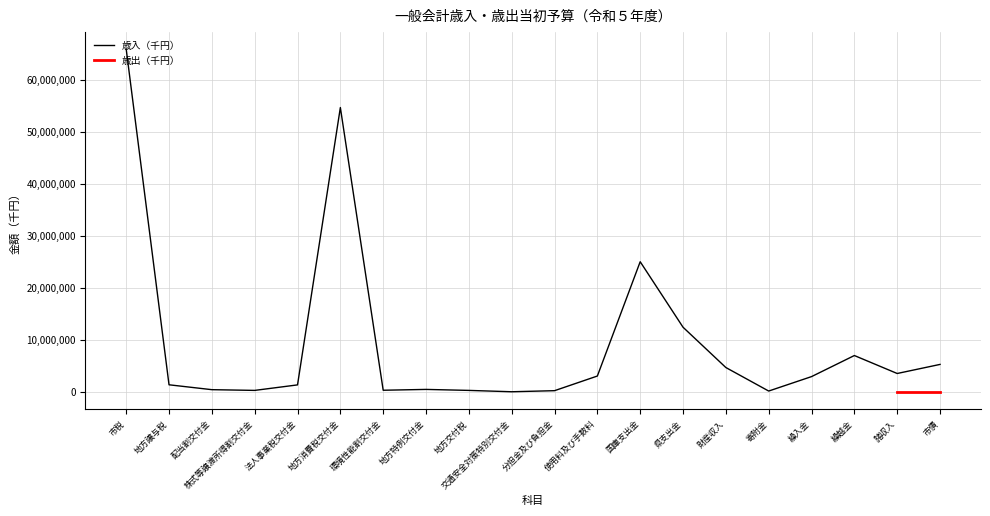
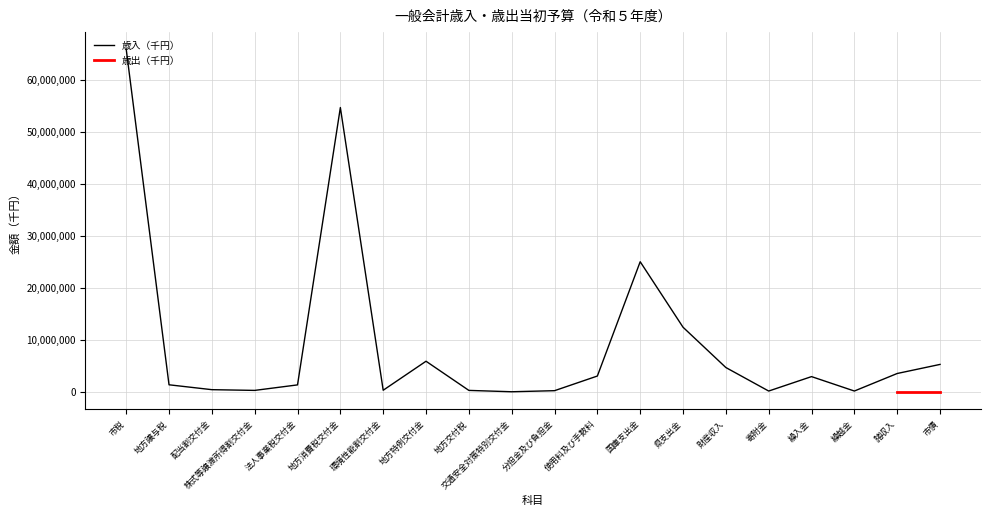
  {
    "歳入（千円）": {
      "市税": "66,000,000",
      "地方譲与税": "1,000,000",
      "配当割交付金": "0",
      "株式等譲渡所得割交付金": "0",
      "法人事業税交付金": "1,000,000",
      "地方消費税交付金": "55,000,000",
      "環境性能割交付金": "0",
-     "地方特例交付金": "1,000,000",
+     "地方特例交付金": "6,000,000",
      "地方交付税": "0",
      "交通安全対策特別交付金": "0",
      "分担金及び負担金": "0",
      "使用料及び手数料": "3,000,000",
      "国庫支出金": "25,000,000",
      "県支出金": "12,000,000",
      "財産収入": "5,000,000",
      "寄附金": "0",
      "繰入金": "3,000,000",
-     "繰越金": "7,000,000",
+     "繰越金": "0",
      "諸収入": "4,000,000",
      "市債": "5,000,000"
    },
    "歳出（千円）": {
      "諸収入": "0",
      "市債": "0"
    }
  }
